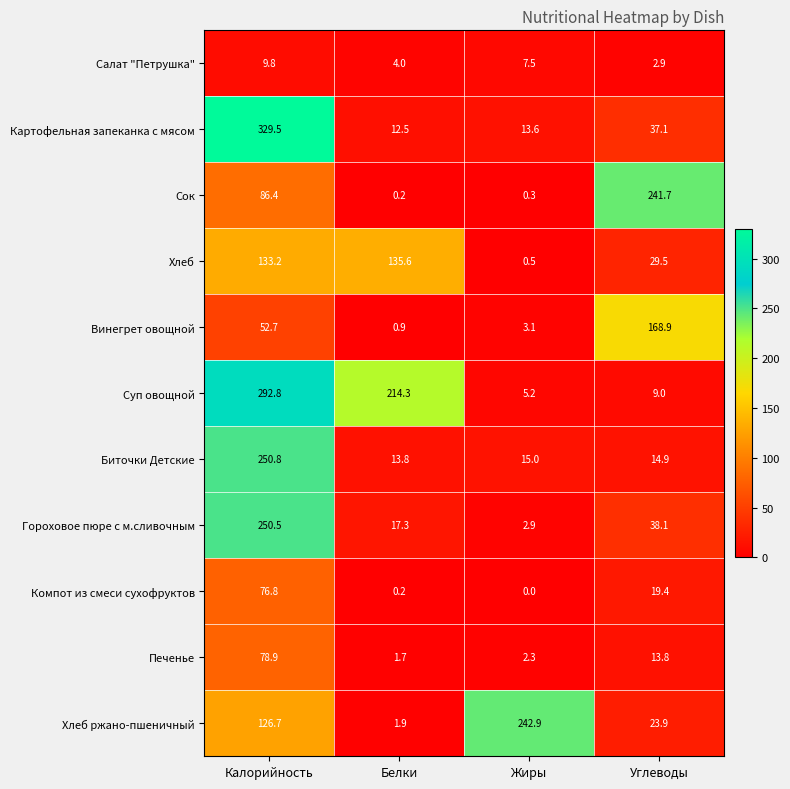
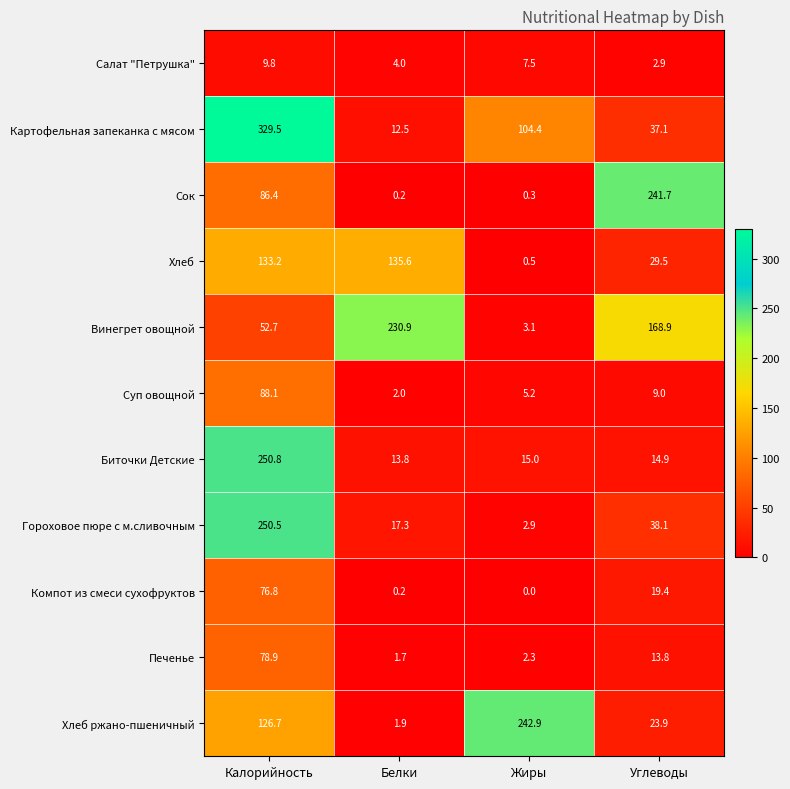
  {
    "Салат \"Петрушка\"": {
      "Калорийность": 9.8,
      "Белки": 4.0,
      "Жиры": 7.5,
      "Углеводы": 2.9
    },
    "Картофельная запеканка с мясом": {
      "Калорийность": 329.5,
      "Белки": 12.5,
-     "Жиры": 13.6,
+     "Жиры": 104.4,
      "Углеводы": 37.1
    },
    "Сок": {
      "Калорийность": 86.4,
      "Белки": 0.2,
      "Жиры": 0.3,
      "Углеводы": 241.7
    },
    "Хлеб": {
      "Калорийность": 133.2,
      "Белки": 135.6,
      "Жиры": 0.5,
      "Углеводы": 29.5
    },
    "Винегрет овощной": {
      "Калорийность": 52.7,
-     "Белки": 0.9,
+     "Белки": 230.9,
      "Жиры": 3.1,
      "Углеводы": 168.9
    },
    "Суп овощной": {
-     "Калорийность": 292.8,
-     "Белки": 214.3,
+     "Калорийность": 88.1,
+     "Белки": 2.0,
      "Жиры": 5.2,
      "Углеводы": 9.0
    },
    "Биточки Детские": {
      "Калорийность": 250.8,
      "Белки": 13.8,
      "Жиры": 15.0,
      "Углеводы": 14.9
    },
    "Гороховое пюре с м.сливочным": {
      "Калорийность": 250.5,
      "Белки": 17.3,
      "Жиры": 2.9,
      "Углеводы": 38.1
    },
    "Компот из смеси сухофруктов": {
      "Калорийность": 76.8,
      "Белки": 0.2,
      "Жиры": 0.0,
      "Углеводы": 19.4
    },
    "Печенье": {
      "Калорийность": 78.9,
      "Белки": 1.7,
      "Жиры": 2.3,
      "Углеводы": 13.8
    },
    "Хлеб ржано-пшеничный": {
      "Калорийность": 126.7,
      "Белки": 1.9,
      "Жиры": 242.9,
      "Углеводы": 23.9
    }
  }
